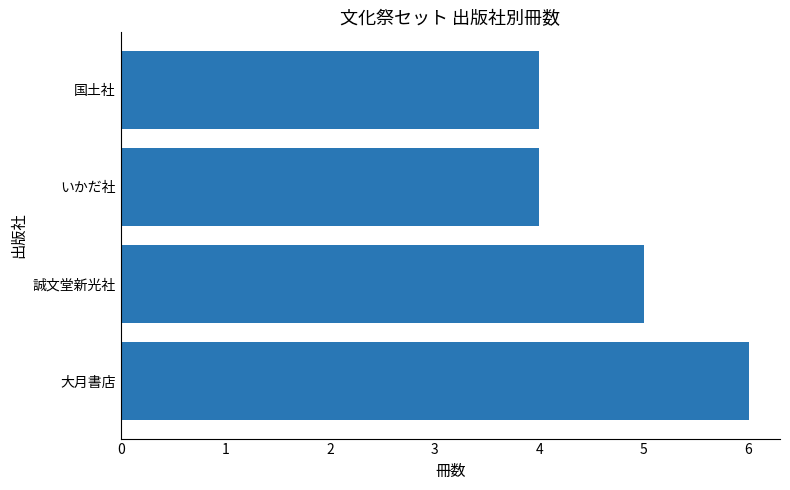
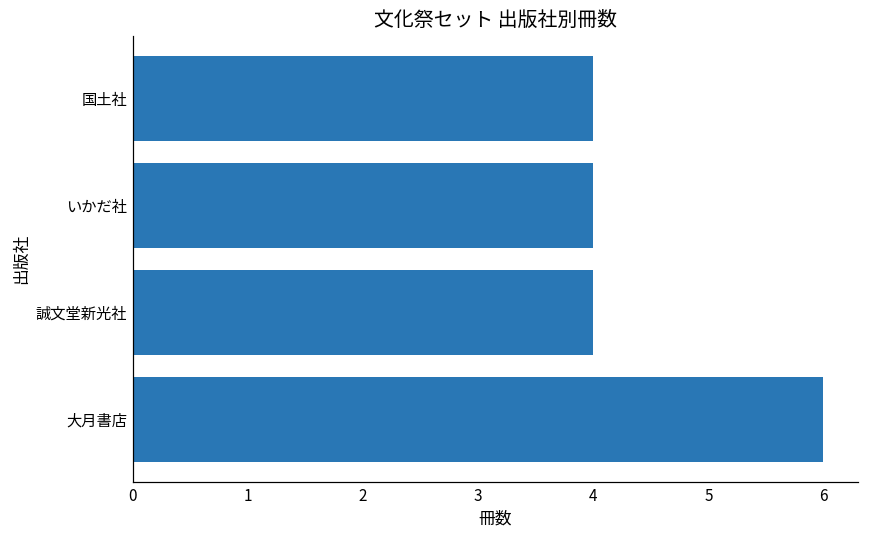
  {
    "国土社": 4,
    "いかだ社": 4,
-   "誠文堂新光社": 5,
+   "誠文堂新光社": 4,
    "大月書店": 6
  }
